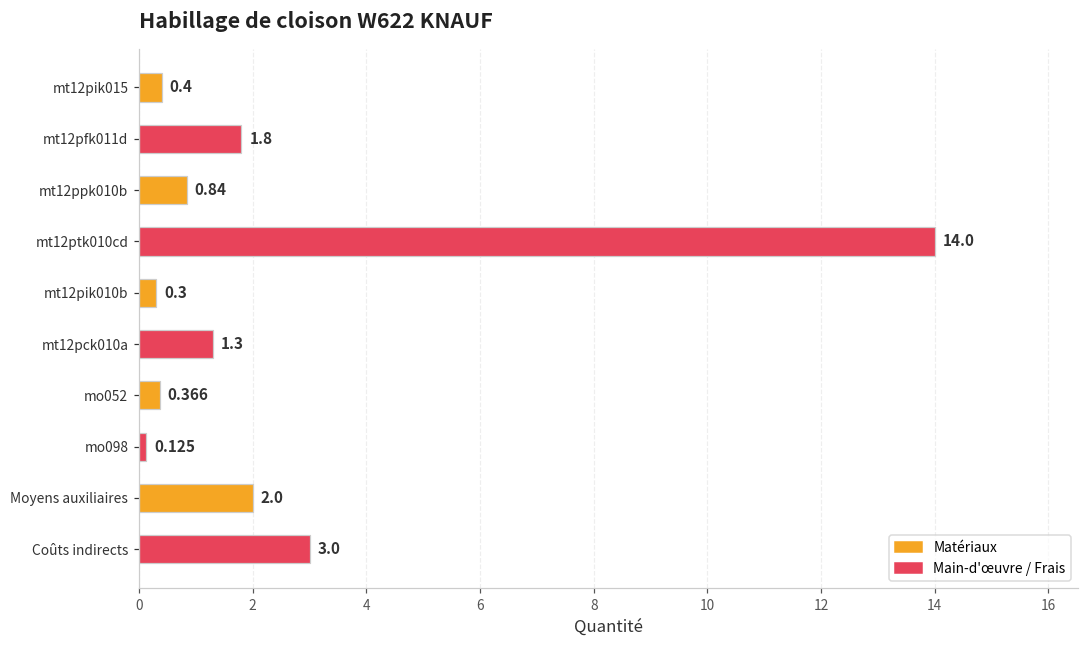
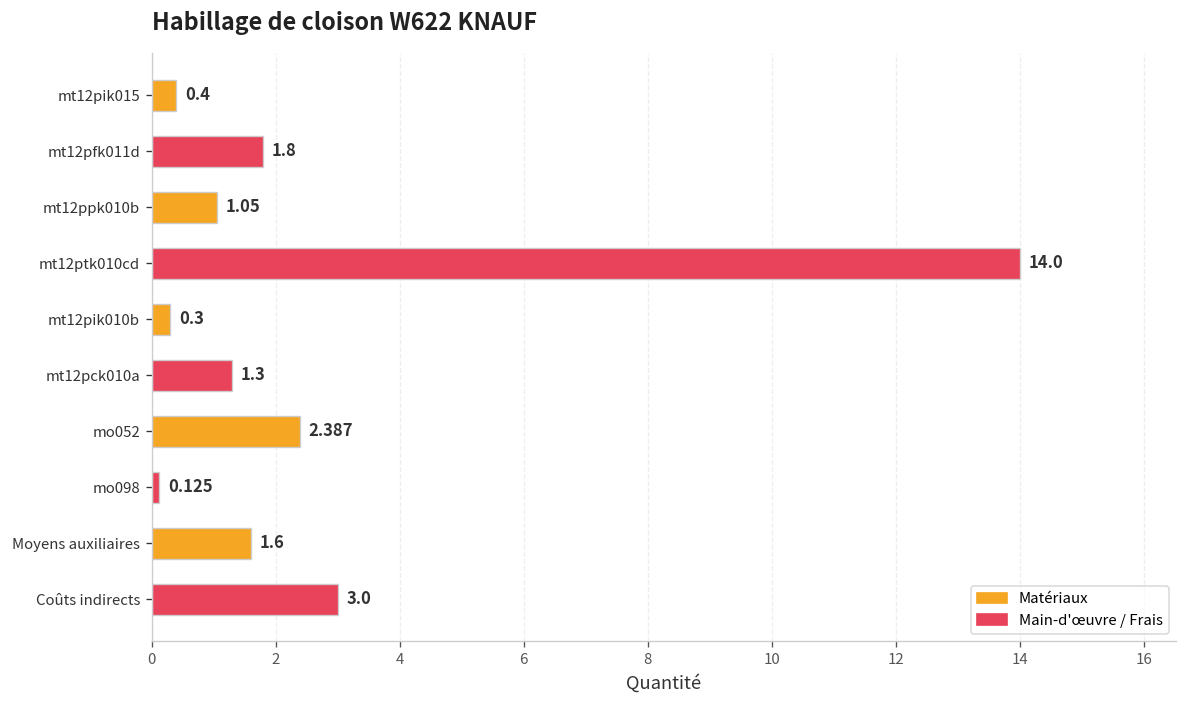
  {
    "mt12pik015": 0.4,
    "mt12pfk011d": 1.8,
-   "mt12ppk010b": 0.84,
+   "mt12ppk010b": 1.05,
    "mt12ptk010cd": 14.0,
    "mt12pik010b": 0.3,
    "mt12pck010a": 1.3,
-   "mo052": 0.366,
+   "mo052": 2.387,
    "mo098": 0.125,
-   "Moyens auxiliaires": 2.0,
+   "Moyens auxiliaires": 1.6,
    "Coûts indirects": 3.0
  }
